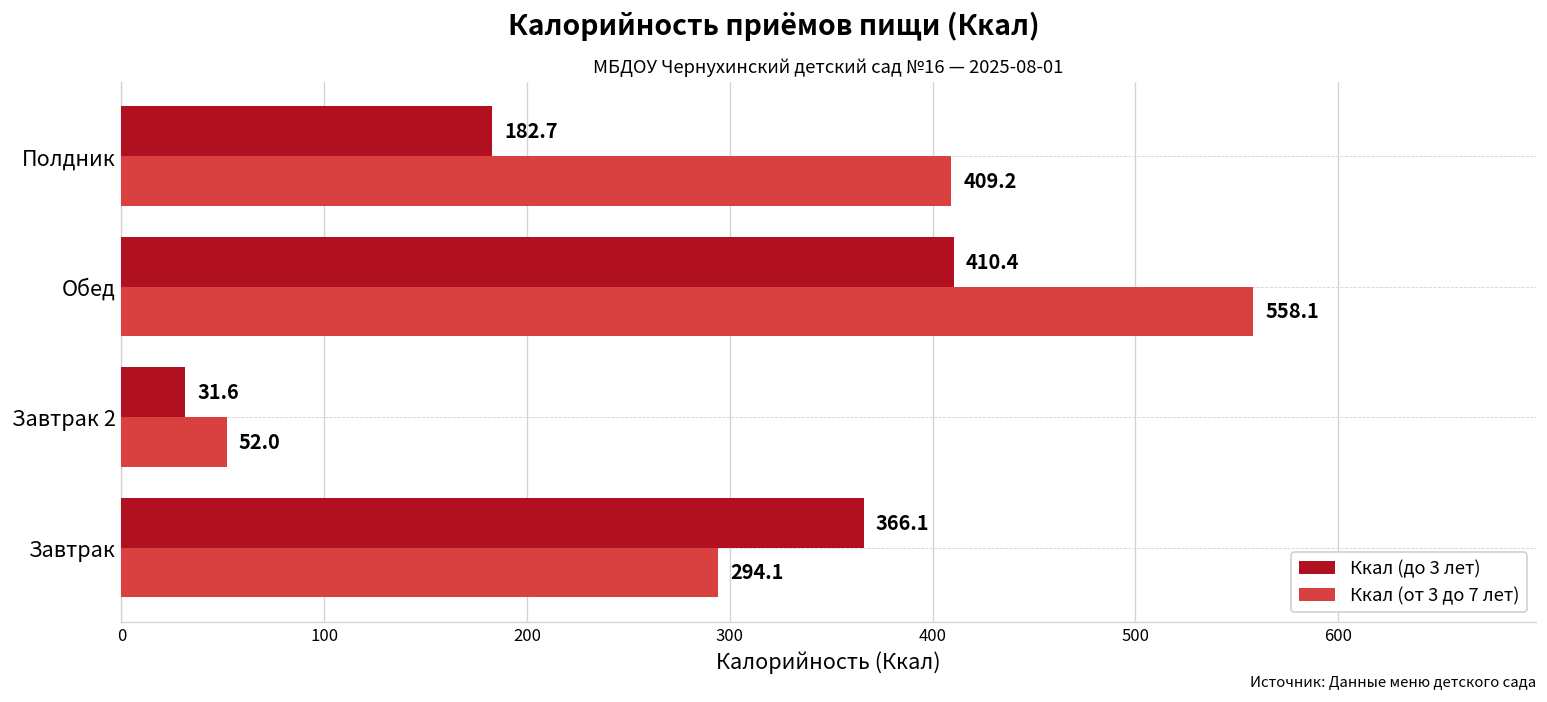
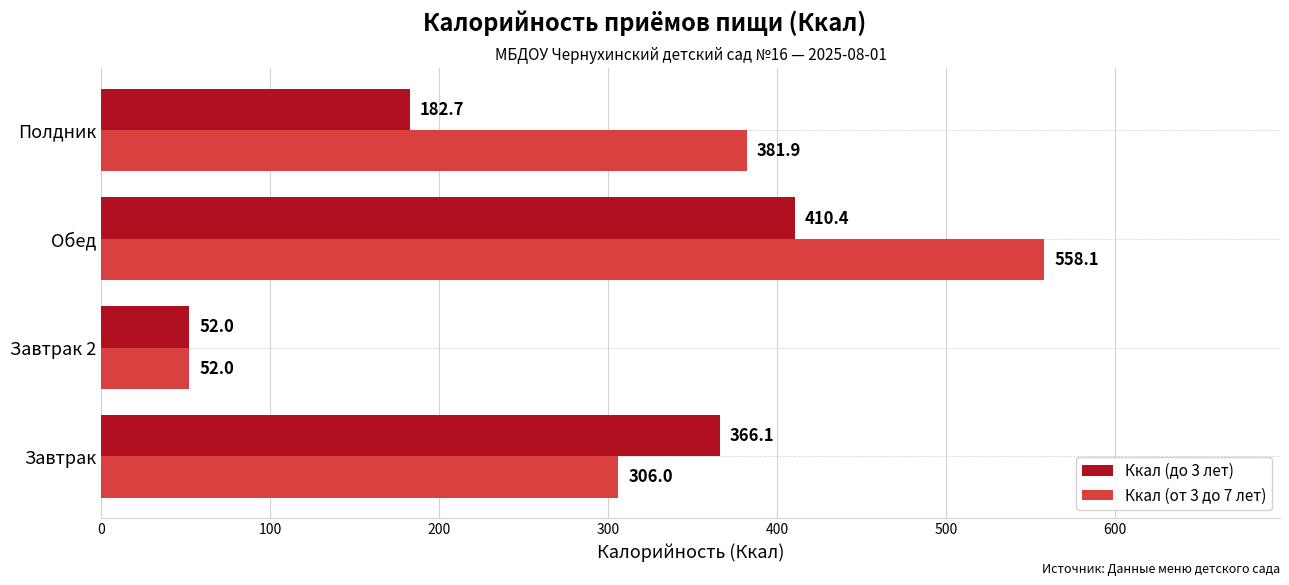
  {
    "Ккал (до 3 лет)": {
      "Полдник": 182.7,
      "Обед": 410.4,
-     "Завтрак 2": 31.6,
+     "Завтрак 2": 52.0,
      "Завтрак": 366.1
    },
    "Ккал (от 3 до 7 лет)": {
-     "Полдник": 409.2,
+     "Полдник": 381.9,
      "Обед": 558.1,
      "Завтрак 2": 52.0,
-     "Завтрак": 294.1
+     "Завтрак": 306.0
    }
  }
